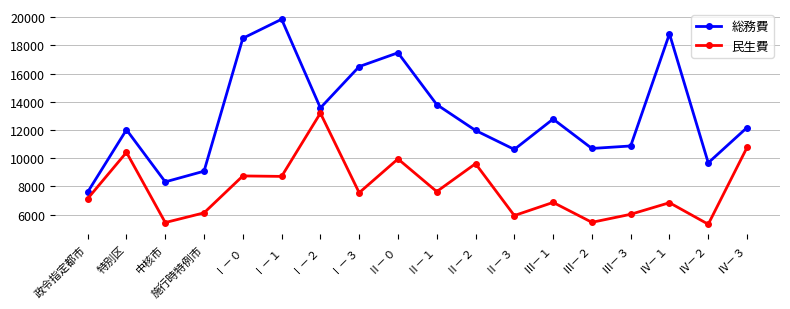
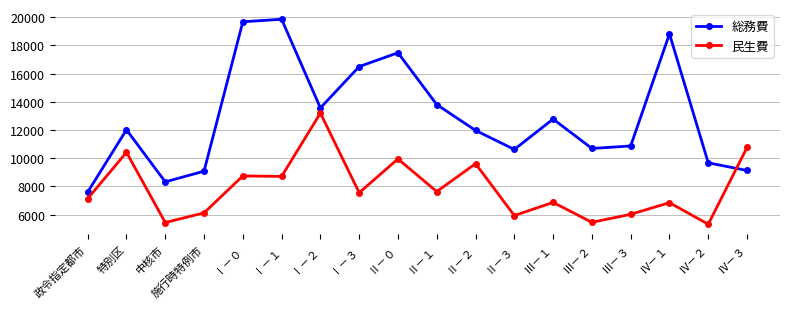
  {
    "総務費": {
      "政令指定都市": 7600,
      "特別区": 12000,
      "中核市": 8300,
      "施行時特例市": 9100,
-     "Ⅰ－０": 18500,
+     "Ⅰ－０": 19700,
      "Ⅰ－１": 19900,
      "Ⅰ－２": 13600,
      "Ⅰ－３": 16500,
      "Ⅱ－０": 17500,
      "Ⅱ－１": 13800,
      "Ⅱ－２": 12000,
      "Ⅱ－３": 10600,
      "Ⅲ－１": 12800,
      "Ⅲ－２": 10700,
      "Ⅲ－３": 10900,
      "Ⅳ－１": 18800,
      "Ⅳ－２": 9700,
-     "Ⅳ－３": 12200
+     "Ⅳ－３": 9100
    },
    "民生費": {
      "政令指定都市": 7100,
      "特別区": 10400,
      "中核市": 5400,
      "施行時特例市": 6100,
      "Ⅰ－０": 8700,
      "Ⅰ－１": 8700,
      "Ⅰ－２": 13200,
      "Ⅰ－３": 7600,
      "Ⅱ－０": 9900,
      "Ⅱ－１": 7600,
      "Ⅱ－２": 9600,
      "Ⅱ－３": 5900,
      "Ⅲ－１": 6900,
      "Ⅲ－２": 5500,
      "Ⅲ－３": 6000,
      "Ⅳ－１": 6800,
      "Ⅳ－２": 5300,
      "Ⅳ－３": 10800
    }
  }
